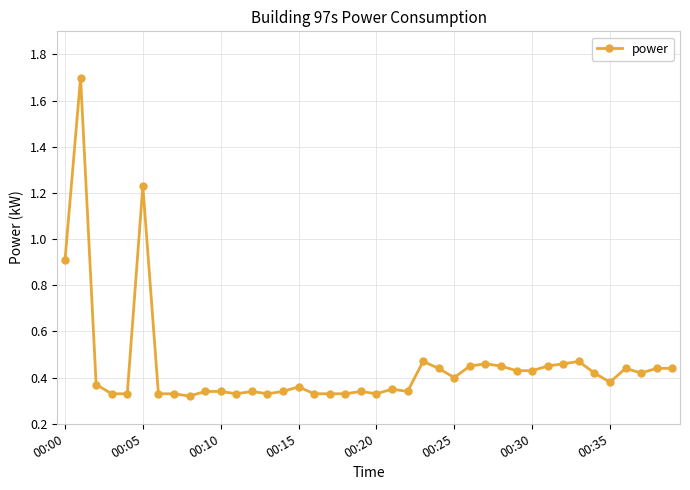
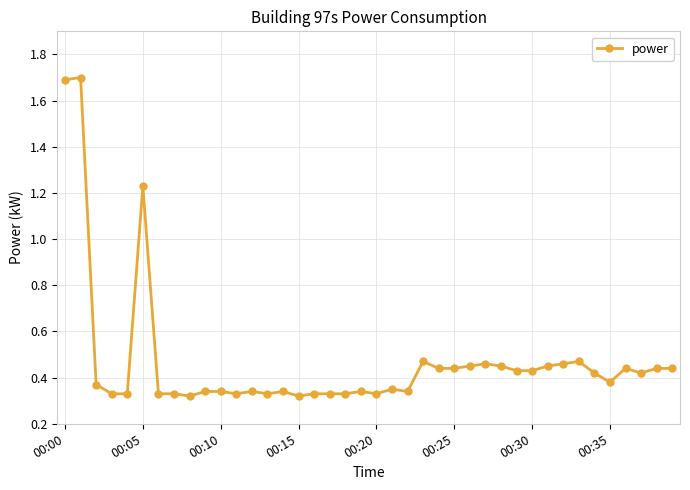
  {
-   "00:00": 0.91,
+   "00:00": 1.69,
    "00:05": 1.23,
    "00:10": 0.34,
-   "00:15": 0.36,
+   "00:15": 0.32,
    "00:20": 0.33,
-   "00:25": 0.40,
+   "00:25": 0.44,
    "00:30": 0.43,
    "00:35": 0.38
  }
